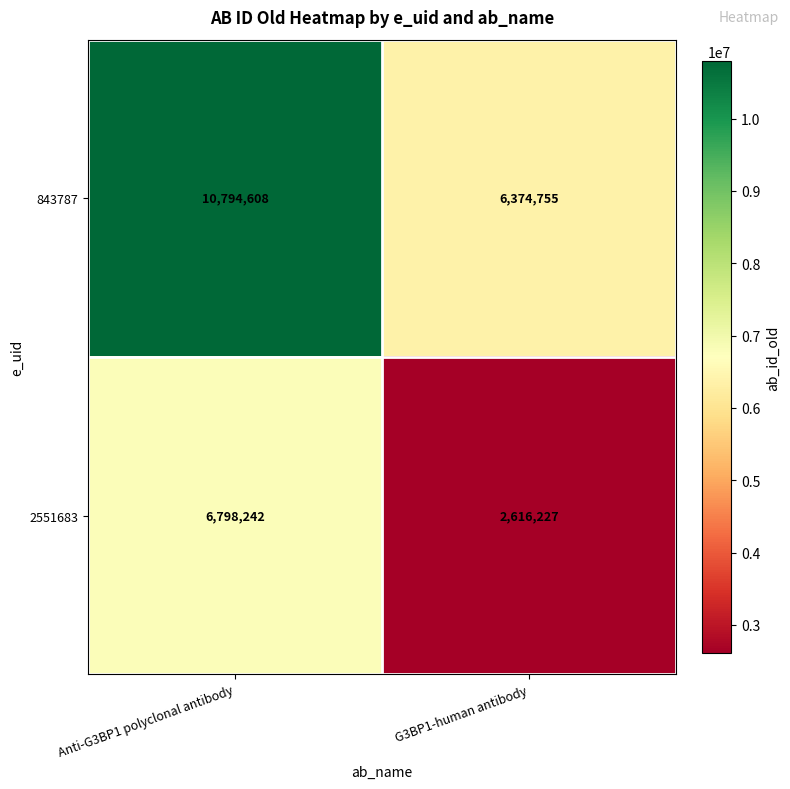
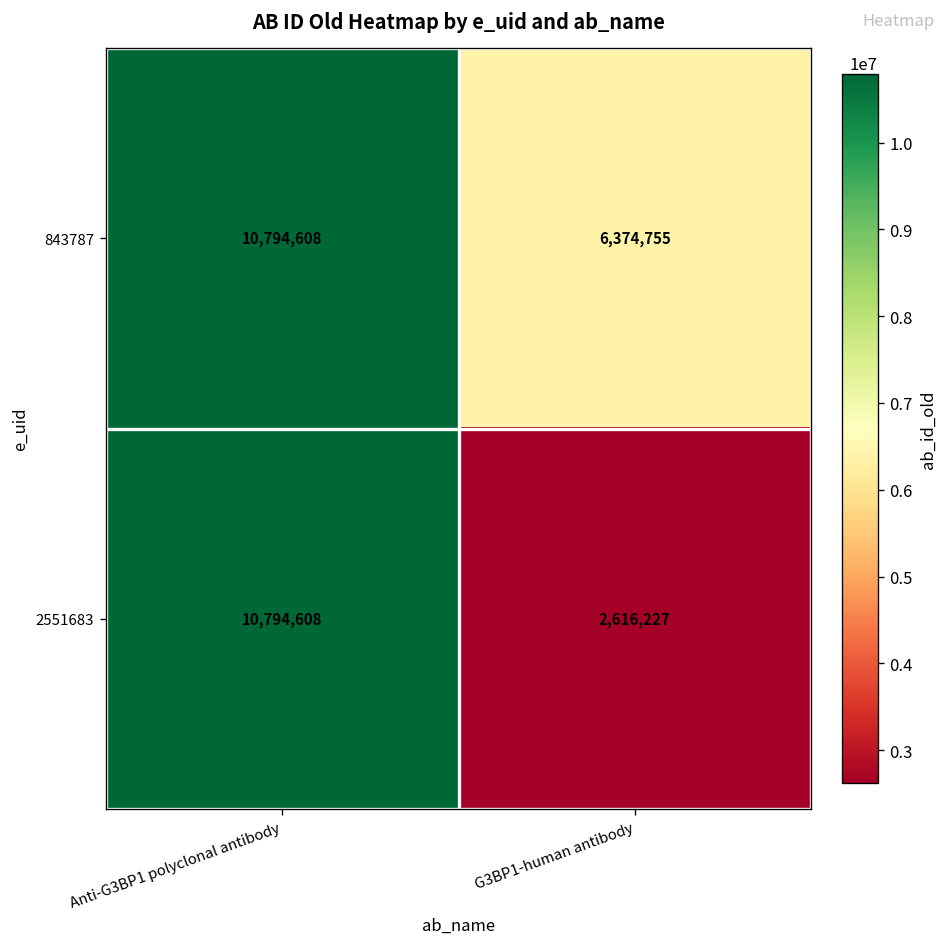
  {
    "843787": {
      "Anti-G3BP1 polyclonal antibody": "10,794,608",
      "G3BP1-human antibody": "6,374,755"
    },
    "2551683": {
-     "Anti-G3BP1 polyclonal antibody": "6,798,242",
+     "Anti-G3BP1 polyclonal antibody": "10,794,608",
      "G3BP1-human antibody": "2,616,227"
    }
  }
